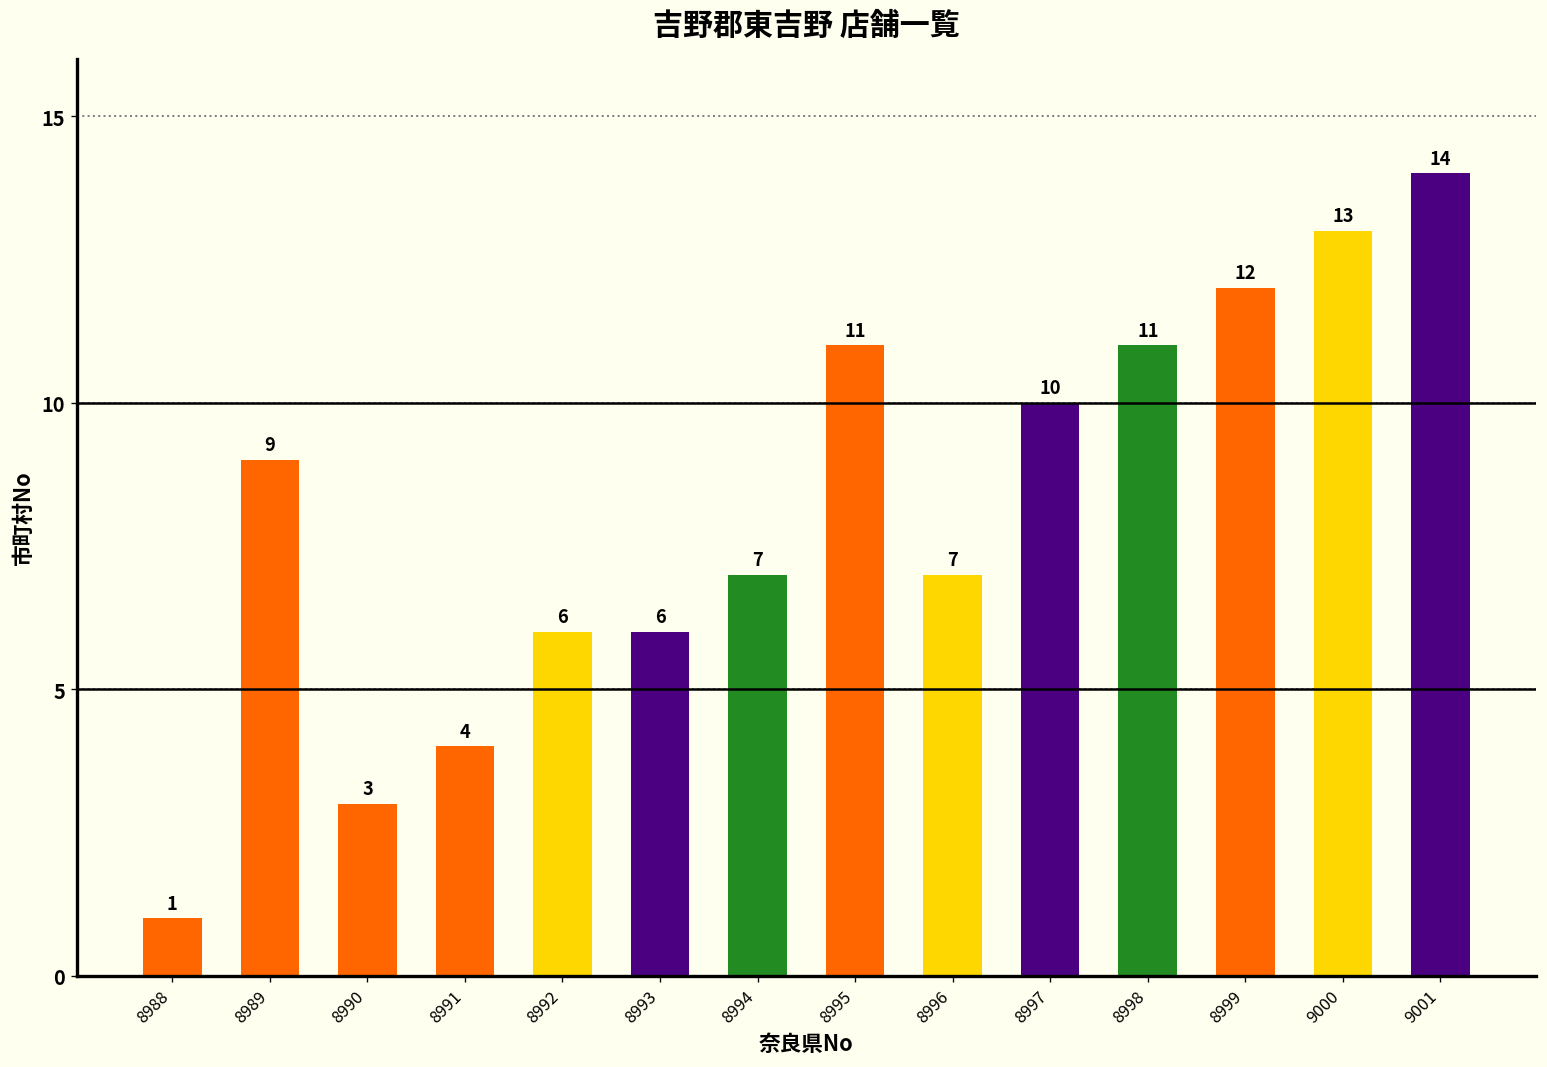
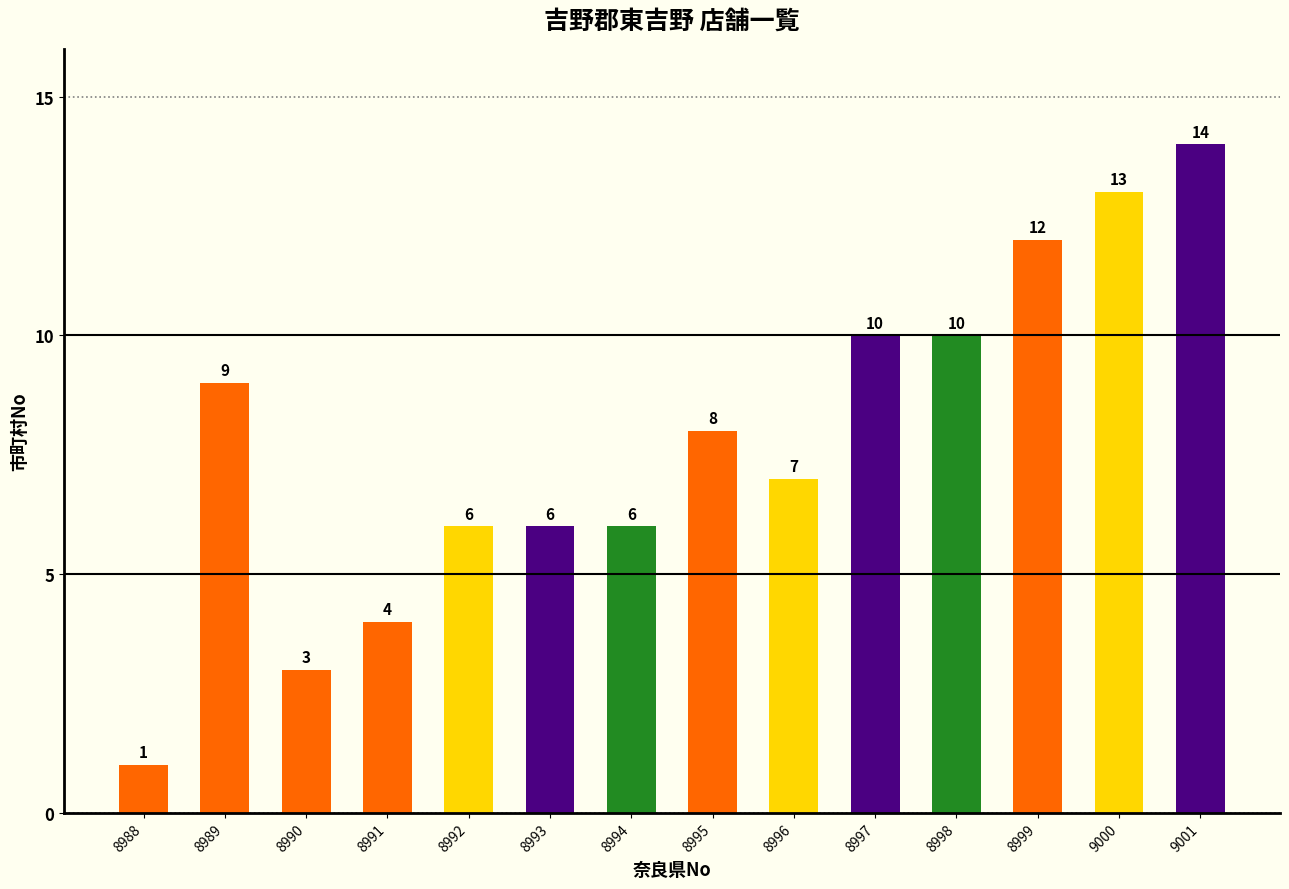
  {
    "8988": 1,
    "8989": 9,
    "8990": 3,
    "8991": 4,
    "8992": 6,
    "8993": 6,
-   "8994": 7,
-   "8995": 11,
+   "8994": 6,
+   "8995": 8,
    "8996": 7,
    "8997": 10,
-   "8998": 11,
+   "8998": 10,
    "8999": 12,
    "9000": 13,
    "9001": 14
  }
